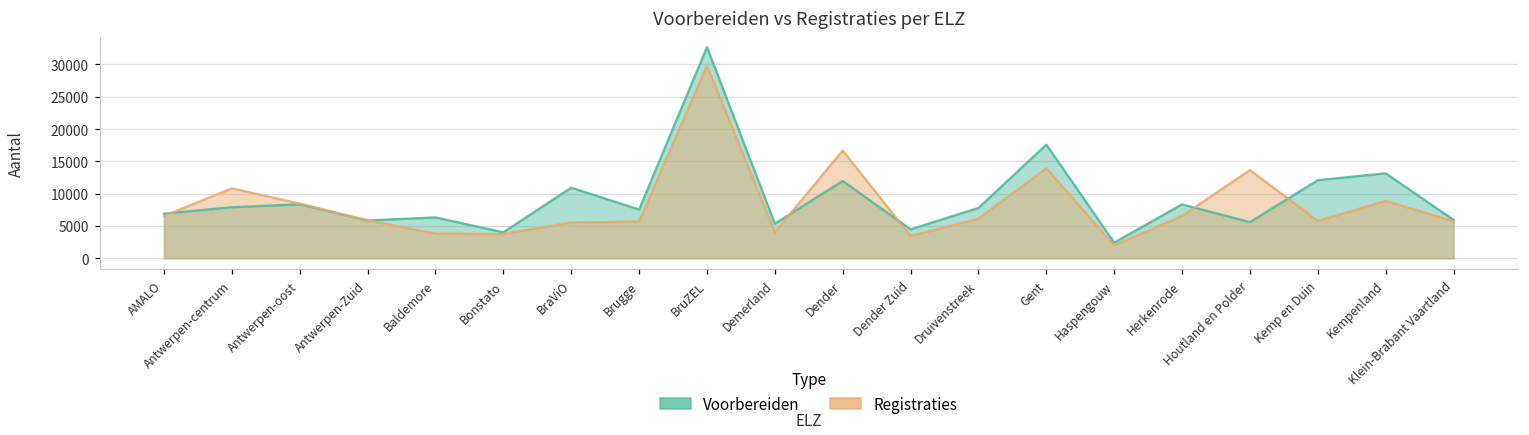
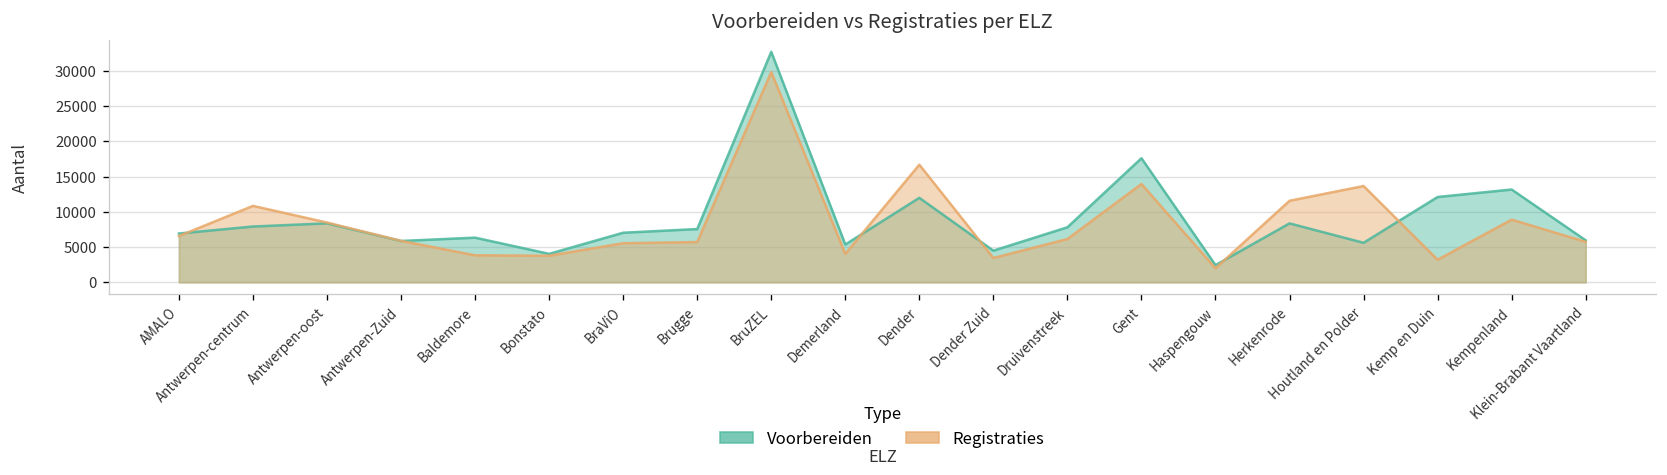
  {
    "Voorbereiden": {
      "Antwerpen-centrum": 8000,
      "Baldemore": 6000,
-     "BraViO": 11000,
+     "BraViO": 7000,
      "Brugge": 8000,
      "BruZEL": 33000,
      "Demerland": 5000,
      "Dender": 12000,
      "Dender Zuid": 4000,
      "Druivenstreek": 8000,
      "Gent": 18000,
      "Haspengouw": 2000,
      "Herkenrode": 8000,
      "Houtland en Polder": 6000,
      "Kemp en Duin": 12000,
      "Kempenland": 13000
    },
    "Registraties": {
      "Antwerpen-centrum": 11000,
      "Baldemore": 4000,
      "BraViO": 6000,
      "Brugge": 6000,
      "BruZEL": 30000,
      "Demerland": 4000,
      "Dender": 17000,
      "Dender Zuid": 3000,
      "Druivenstreek": 6000,
      "Gent": 14000,
      "Haspengouw": 2000,
-     "Herkenrode": 7000,
+     "Herkenrode": 12000,
      "Houtland en Polder": 14000,
-     "Kemp en Duin": 6000,
+     "Kemp en Duin": 3000,
      "Kempenland": 9000
    }
  }
